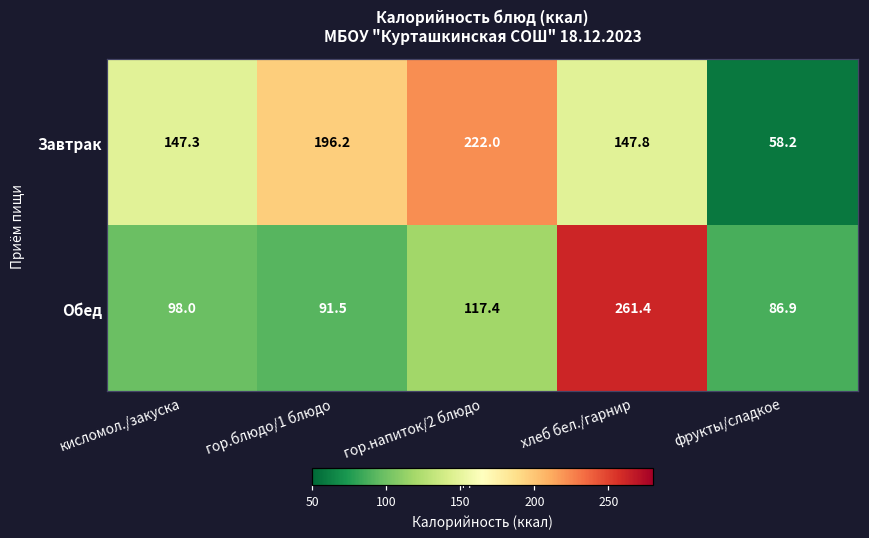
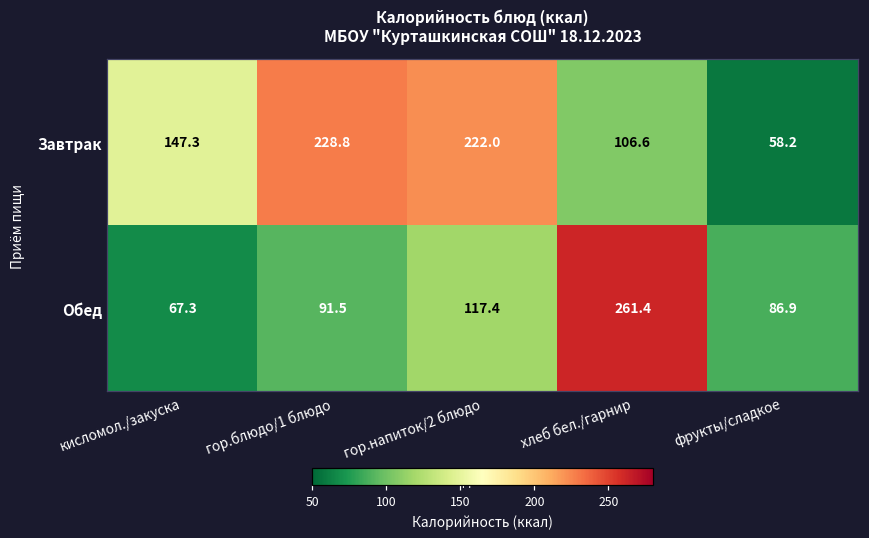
  {
    "Завтрак": {
      "кисломол./закуска": 147.3,
-     "гор.блюдо/1 блюдо": 196.2,
+     "гор.блюдо/1 блюдо": 228.8,
      "гор.напиток/2 блюдо": 222.0,
-     "хлеб бел./гарнир": 147.8,
+     "хлеб бел./гарнир": 106.6,
      "фрукты/сладкое": 58.2
    },
    "Обед": {
-     "кисломол./закуска": 98.0,
+     "кисломол./закуска": 67.3,
      "гор.блюдо/1 блюдо": 91.5,
      "гор.напиток/2 блюдо": 117.4,
      "хлеб бел./гарнир": 261.4,
      "фрукты/сладкое": 86.9
    }
  }
